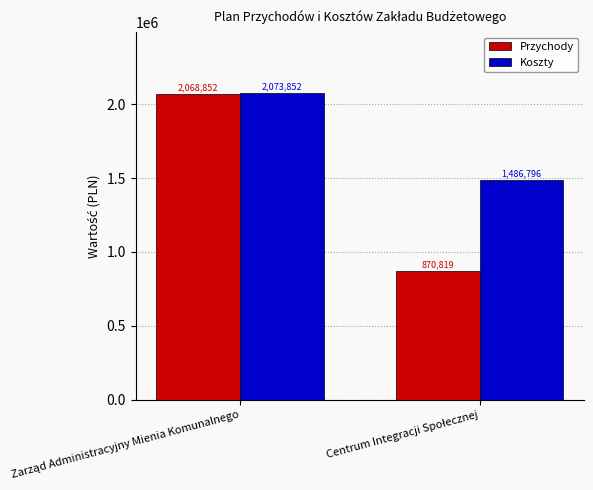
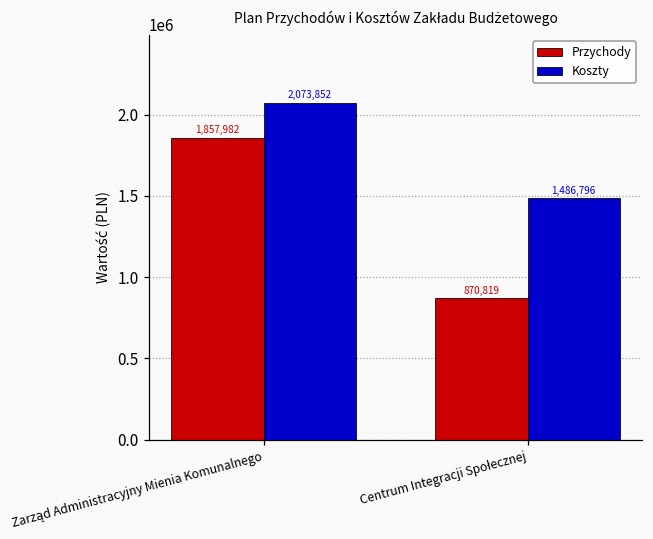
  {
    "Przychody": {
-     "Zarząd Administracyjny Mienia Komunalnego": "2,068,852",
+     "Zarząd Administracyjny Mienia Komunalnego": "1,857,982",
      "Centrum Integracji Społecznej": "870,819"
    },
    "Koszty": {
      "Zarząd Administracyjny Mienia Komunalnego": "2,073,852",
      "Centrum Integracji Społecznej": "1,486,796"
    }
  }
